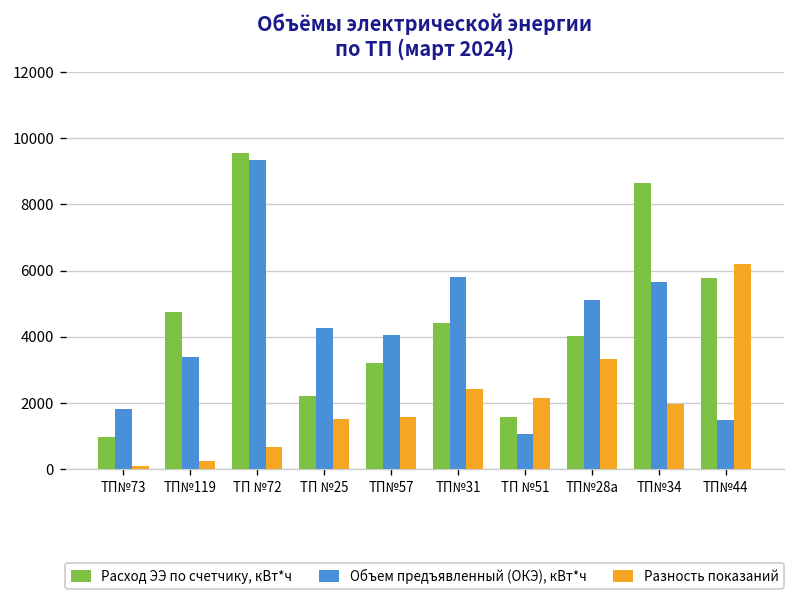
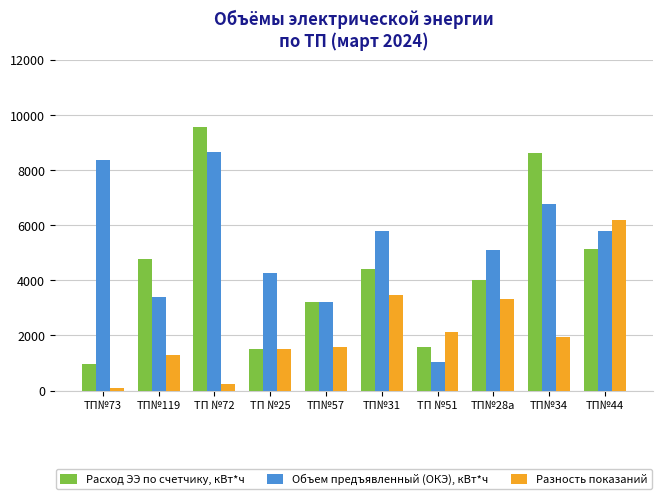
  {
    "Расход ЭЭ по счетчику, кВт*ч": {
      "ТП№73": 1000,
      "ТП№119": 4800,
      "ТП №72": 9600,
-     "ТП №25": 2200,
+     "ТП №25": 1500,
      "ТП№57": 3200,
      "ТП№31": 4400,
      "ТП №51": 1600,
      "ТП№28а": 4000,
      "ТП№34": 8600,
-     "ТП№44": 5800
+     "ТП№44": 5100
    },
    "Объем предъявленный (ОКЭ), кВт*ч": {
-     "ТП№73": 1800,
+     "ТП№73": 8400,
      "ТП№119": 3400,
-     "ТП №72": 9300,
+     "ТП №72": 8600,
      "ТП №25": 4300,
-     "ТП№57": 4000,
+     "ТП№57": 3200,
      "ТП№31": 5800,
      "ТП №51": 1100,
      "ТП№28а": 5100,
-     "ТП№34": 5700,
-     "ТП№44": 1500
+     "ТП№34": 6800,
+     "ТП№44": 5800
    },
    "Разность показаний": {
      "ТП№73": 100,
-     "ТП№119": 200,
-     "ТП №72": 700,
+     "ТП№119": 1300,
+     "ТП №72": 200,
      "ТП №25": 1500,
      "ТП№57": 1600,
-     "ТП№31": 2400,
+     "ТП№31": 3500,
      "ТП №51": 2100,
      "ТП№28а": 3300,
      "ТП№34": 2000,
      "ТП№44": 6200
    }
  }
